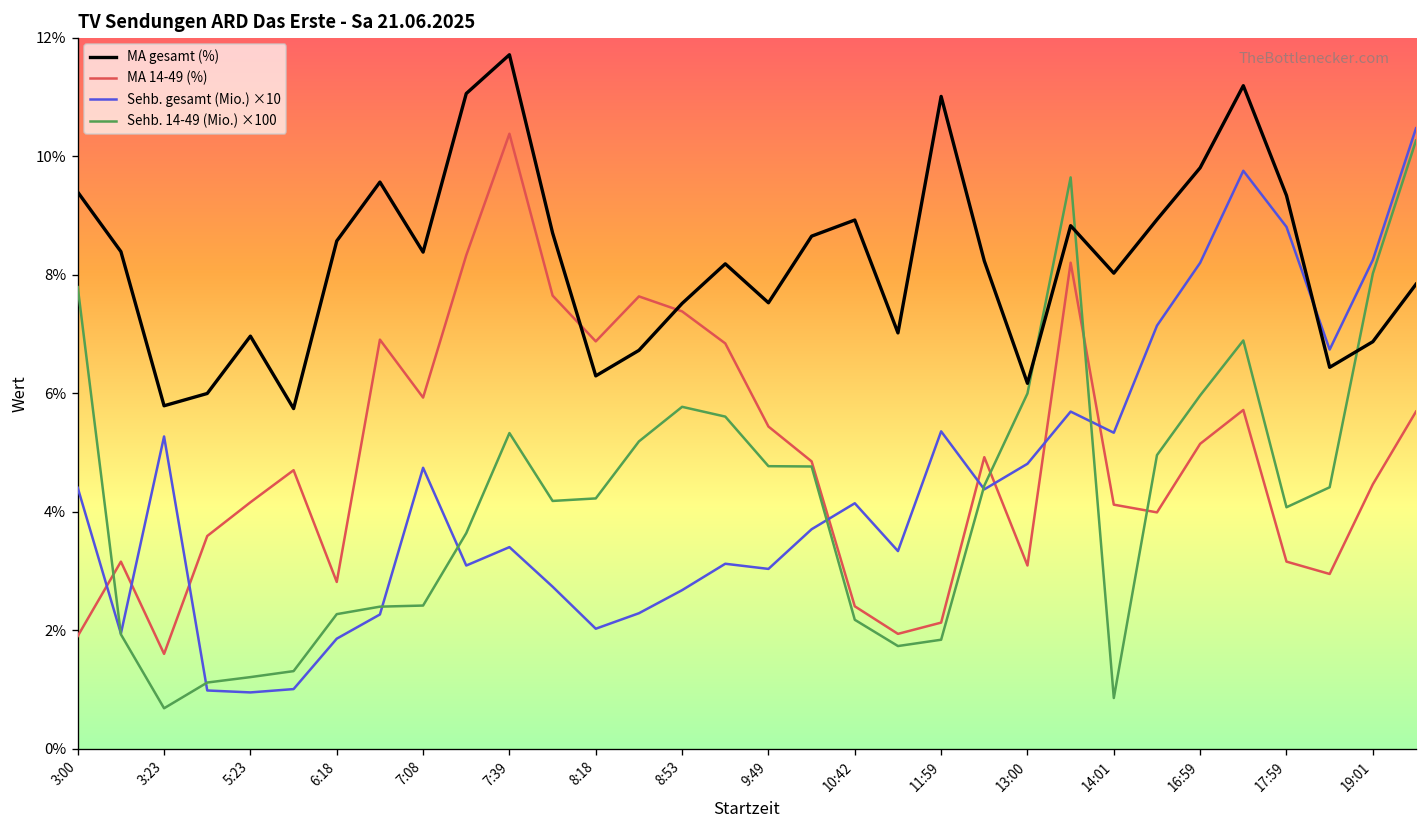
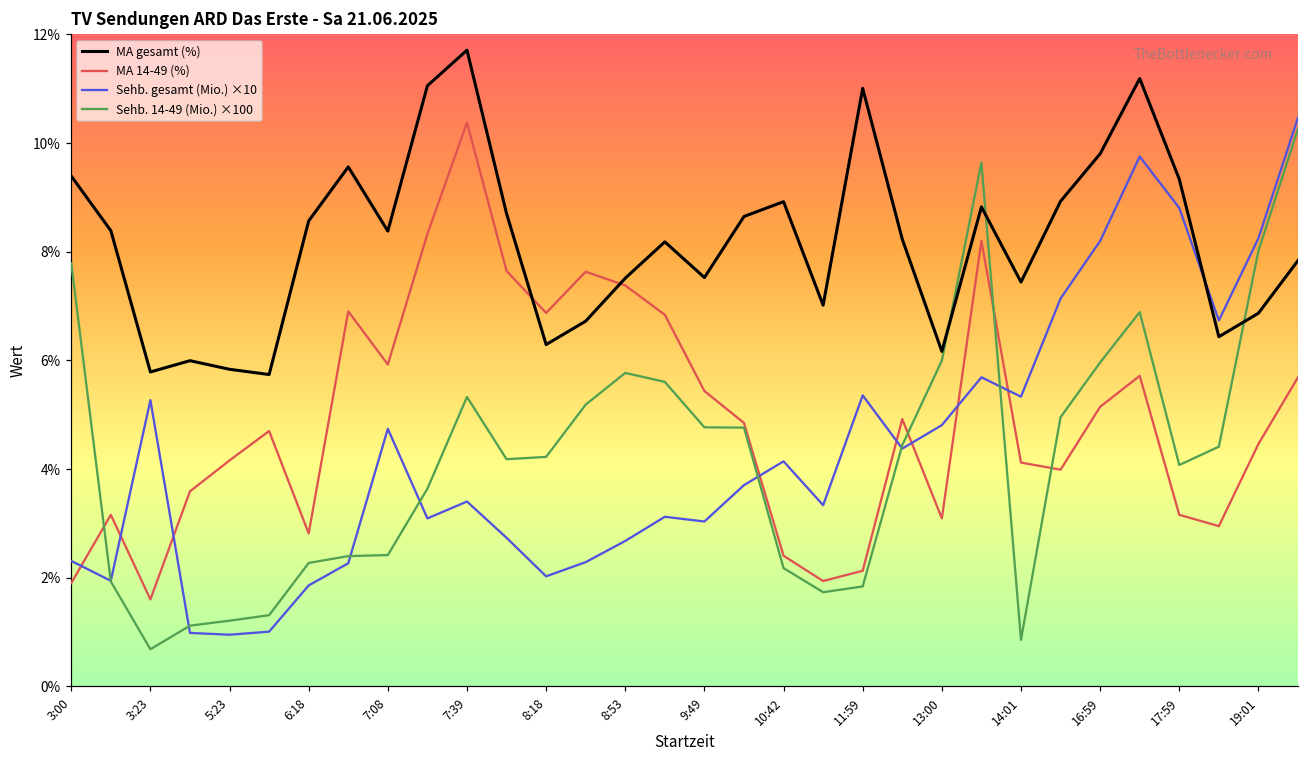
  {
    "MA gesamt (%)": {
      "3:00": "9.4%",
      "3:23": "5.8%",
-     "5:23": "7.0%",
+     "5:23": "5.8%",
      "6:18": "8.6%",
      "7:08": "8.4%",
      "7:39": "11.7%",
      "8:18": "6.3%",
      "8:53": "7.5%",
      "9:49": "7.5%",
      "10:42": "8.9%",
      "11:59": "11.0%",
      "13:00": "6.2%",
-     "14:01": "8.0%",
+     "14:01": "7.4%",
      "16:59": "9.8%",
      "17:59": "9.3%",
      "19:01": "6.9%"
    },
    "MA 14-49 (%)": {
      "3:00": "1.9%",
      "3:23": "1.6%",
      "5:23": "4.2%",
      "6:18": "2.8%",
      "7:08": "5.9%",
      "7:39": "10.4%",
      "8:18": "6.9%",
      "8:53": "7.4%",
      "9:49": "5.4%",
      "10:42": "2.4%",
      "11:59": "2.1%",
      "13:00": "3.1%",
      "14:01": "4.1%",
      "16:59": "5.1%",
      "17:59": "3.2%",
      "19:01": "4.5%"
    },
    "Sehb. gesamt (Mio.) ×10": {
-     "3:00": "4.4%",
+     "3:00": "2.3%",
      "3:23": "5.3%",
      "5:23": "1.0%",
      "6:18": "1.9%",
      "7:08": "4.7%",
      "7:39": "3.4%",
      "8:18": "2.0%",
      "8:53": "2.7%",
      "9:49": "3.0%",
      "10:42": "4.1%",
      "11:59": "5.4%",
      "13:00": "4.8%",
      "14:01": "5.3%",
      "16:59": "8.2%",
      "17:59": "8.8%",
      "19:01": "8.2%"
    },
    "Sehb. 14-49 (Mio.) ×100": {
      "3:00": "7.8%",
      "3:23": "0.7%",
      "5:23": "1.2%",
      "6:18": "2.3%",
      "7:08": "2.4%",
      "7:39": "5.3%",
      "8:18": "4.2%",
      "8:53": "5.8%",
      "9:49": "4.8%",
      "10:42": "2.2%",
      "11:59": "1.8%",
      "13:00": "6.0%",
      "14:01": "0.9%",
      "16:59": "6.0%",
      "17:59": "4.1%",
      "19:01": "8.0%"
    }
  }
